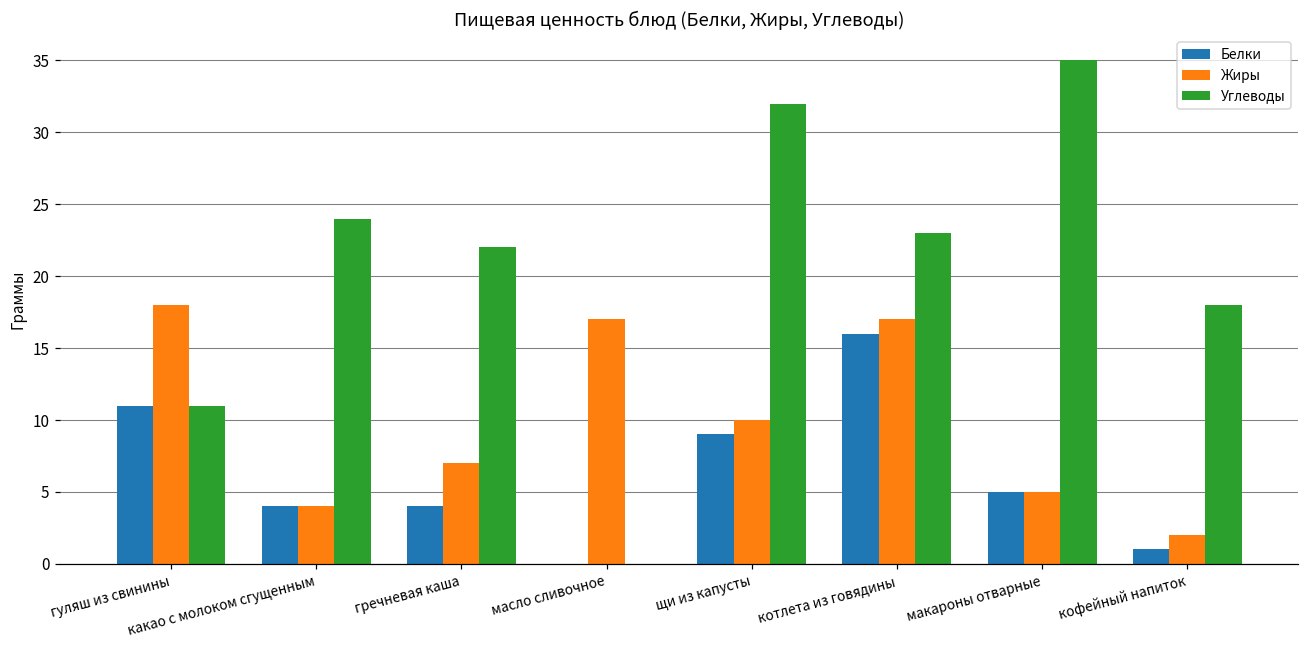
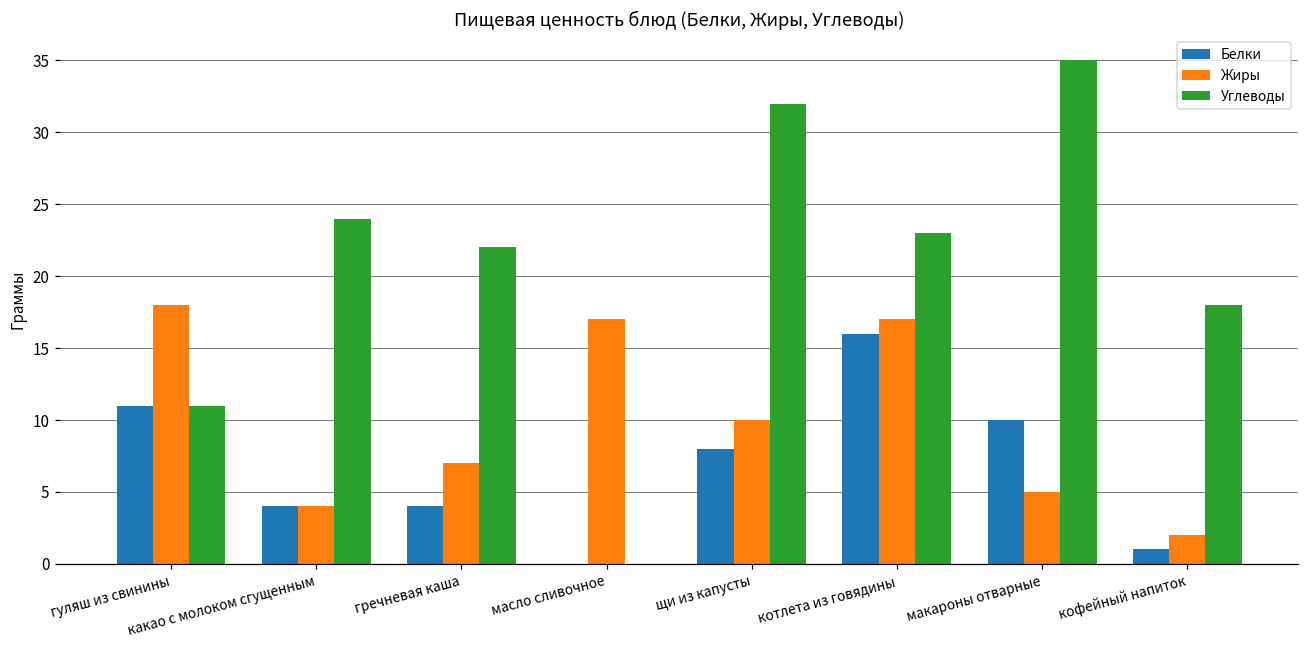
  {
    "Белки": {
      "гуляш из свинины": 11,
      "какао с молоком сгущенным": 4,
      "гречневая каша": 4,
      "масло сливочное": 0,
-     "щи из капусты": 9,
+     "щи из капусты": 8,
      "котлета из говядины": 16,
-     "макароны отварные": 5,
+     "макароны отварные": 10,
      "кофейный напиток": 1
    },
    "Жиры": {
      "гуляш из свинины": 18,
      "какао с молоком сгущенным": 4,
      "гречневая каша": 7,
      "масло сливочное": 17,
      "щи из капусты": 10,
      "котлета из говядины": 17,
      "макароны отварные": 5,
      "кофейный напиток": 2
    },
    "Углеводы": {
      "гуляш из свинины": 11,
      "какао с молоком сгущенным": 24,
      "гречневая каша": 22,
      "масло сливочное": 0,
      "щи из капусты": 32,
      "котлета из говядины": 23,
      "макароны отварные": 35,
      "кофейный напиток": 18
    }
  }
